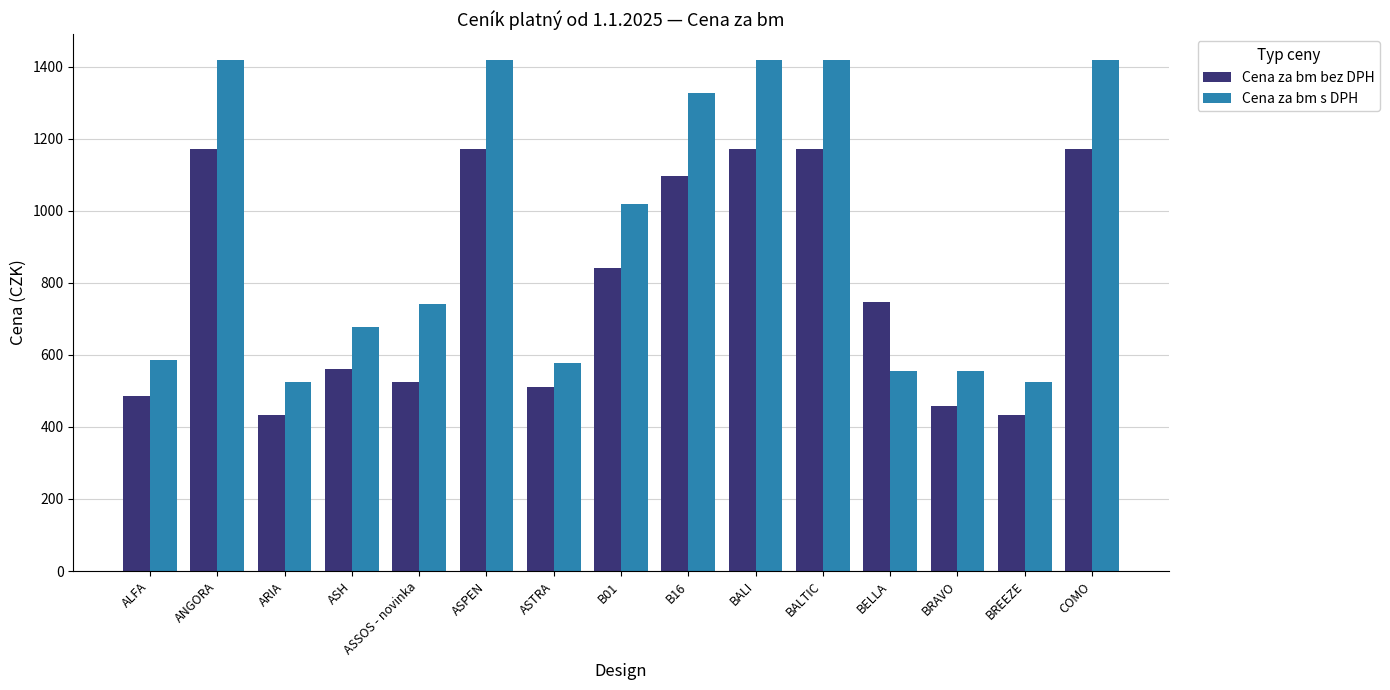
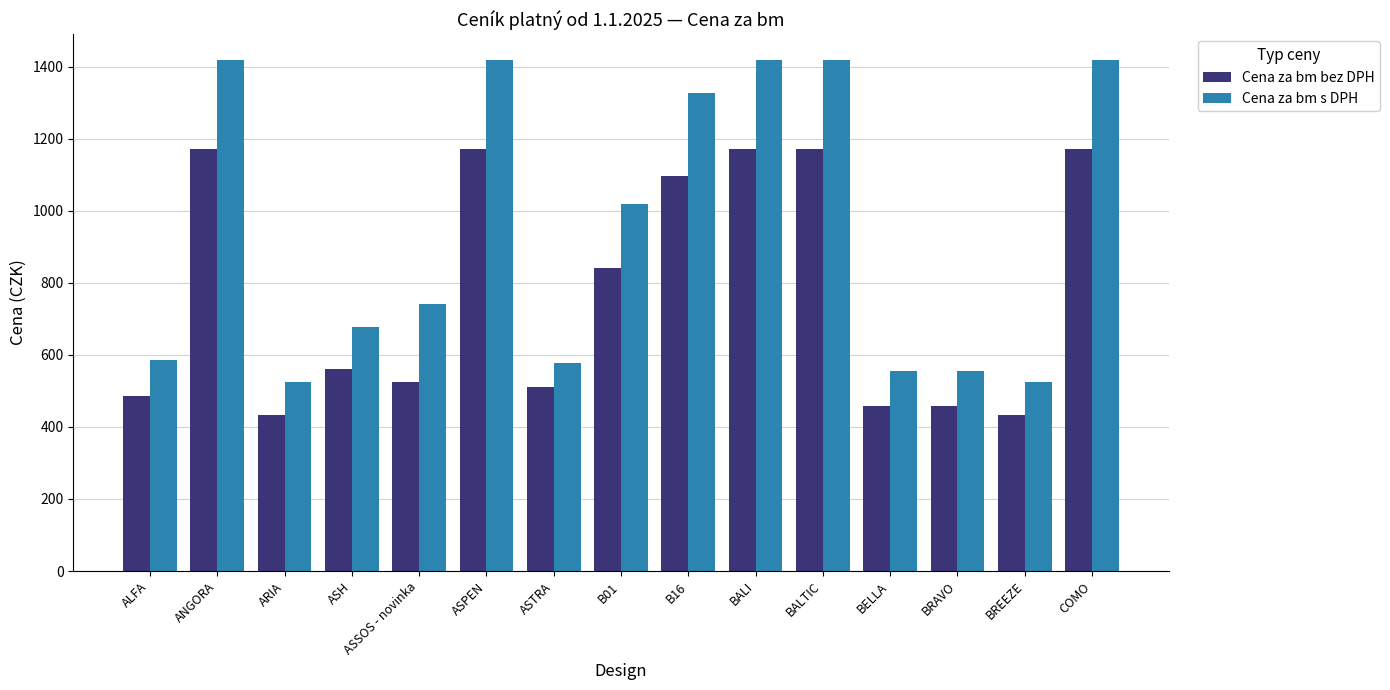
  {
    "Cena za bm bez DPH": {
      "ALFA": 480,
      "ANGORA": 1170,
      "ARIA": 430,
      "ASH": 560,
      "ASSOS - novinka": 530,
      "ASPEN": 1170,
      "ASTRA": 510,
      "B01": 840,
      "B16": 1100,
      "BALI": 1170,
      "BALTIC": 1170,
-     "BELLA": 750,
+     "BELLA": 460,
      "BRAVO": 460,
      "BREEZE": 430,
      "COMO": 1170
    },
    "Cena za bm s DPH": {
      "ALFA": 590,
      "ANGORA": 1420,
      "ARIA": 520,
      "ASH": 680,
      "ASSOS - novinka": 740,
      "ASPEN": 1420,
      "ASTRA": 580,
      "B01": 1020,
      "B16": 1330,
      "BALI": 1420,
      "BALTIC": 1420,
      "BELLA": 560,
      "BRAVO": 560,
      "BREEZE": 520,
      "COMO": 1420
    }
  }
